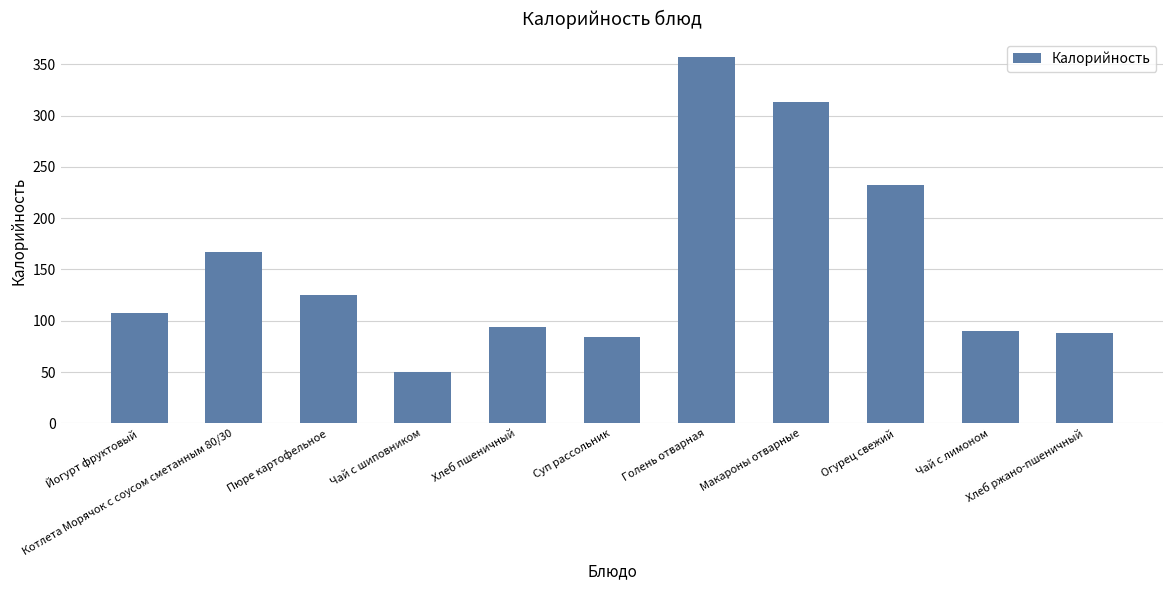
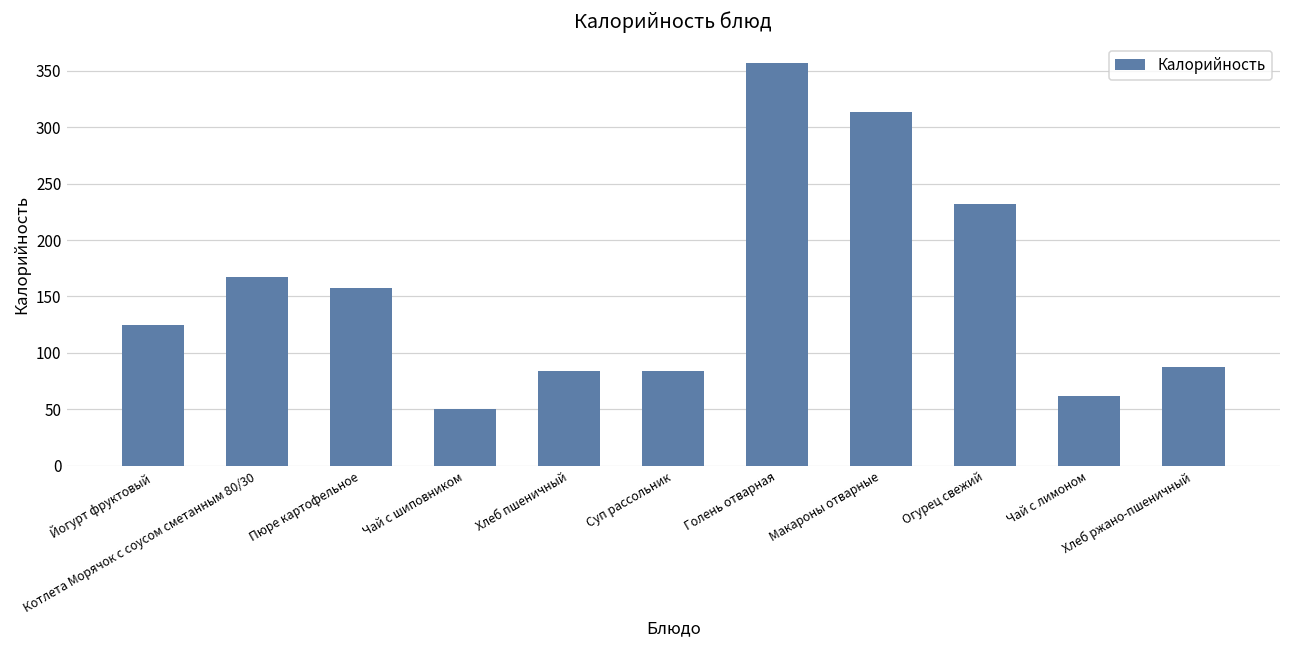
  {
-   "Йогурт фруктовый": 108,
+   "Йогурт фруктовый": 125,
    "Котлета Морячок с соусом сметанным 80/30": 167,
-   "Пюре картофельное": 125,
+   "Пюре картофельное": 157,
    "Чай с шиповником": 50,
-   "Хлеб пшеничный": 94,
+   "Хлеб пшеничный": 84,
    "Суп рассольник": 84,
    "Голень отварная": 357,
    "Макароны отварные": 314,
    "Огурец свежий": 232,
-   "Чай с лимоном": 90,
+   "Чай с лимоном": 62,
    "Хлеб ржано-пшеничный": 88
  }
